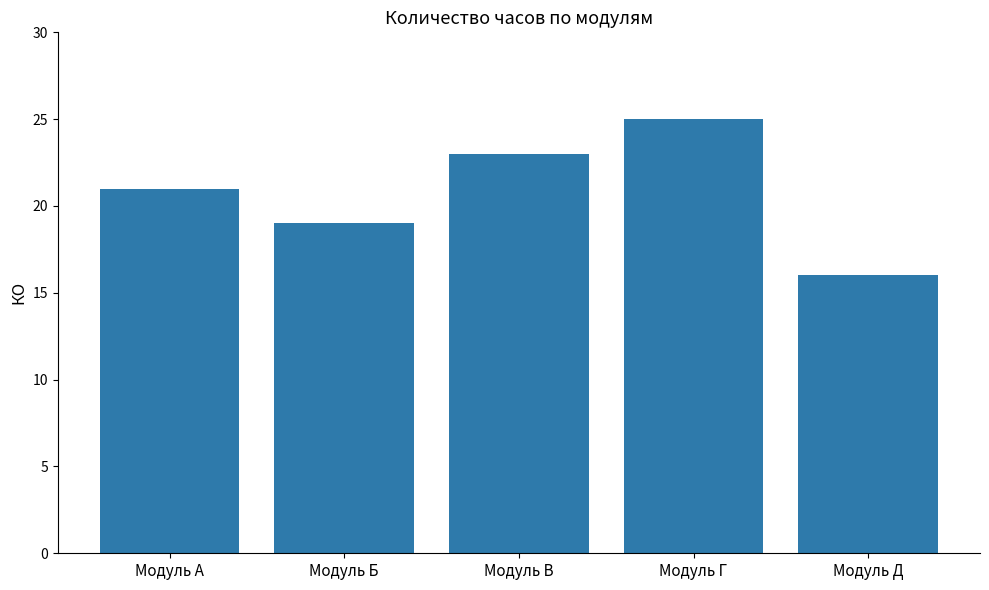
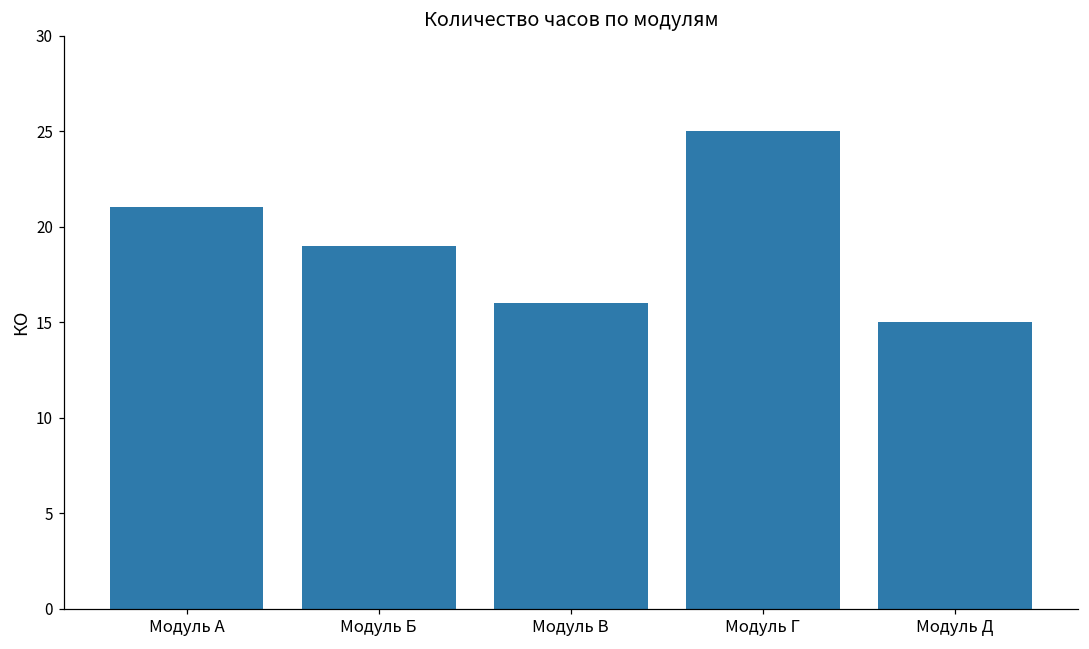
  {
    "Модуль А": 21,
    "Модуль Б": 19,
-   "Модуль В": 23,
+   "Модуль В": 16,
    "Модуль Г": 25,
-   "Модуль Д": 16
+   "Модуль Д": 15
  }
